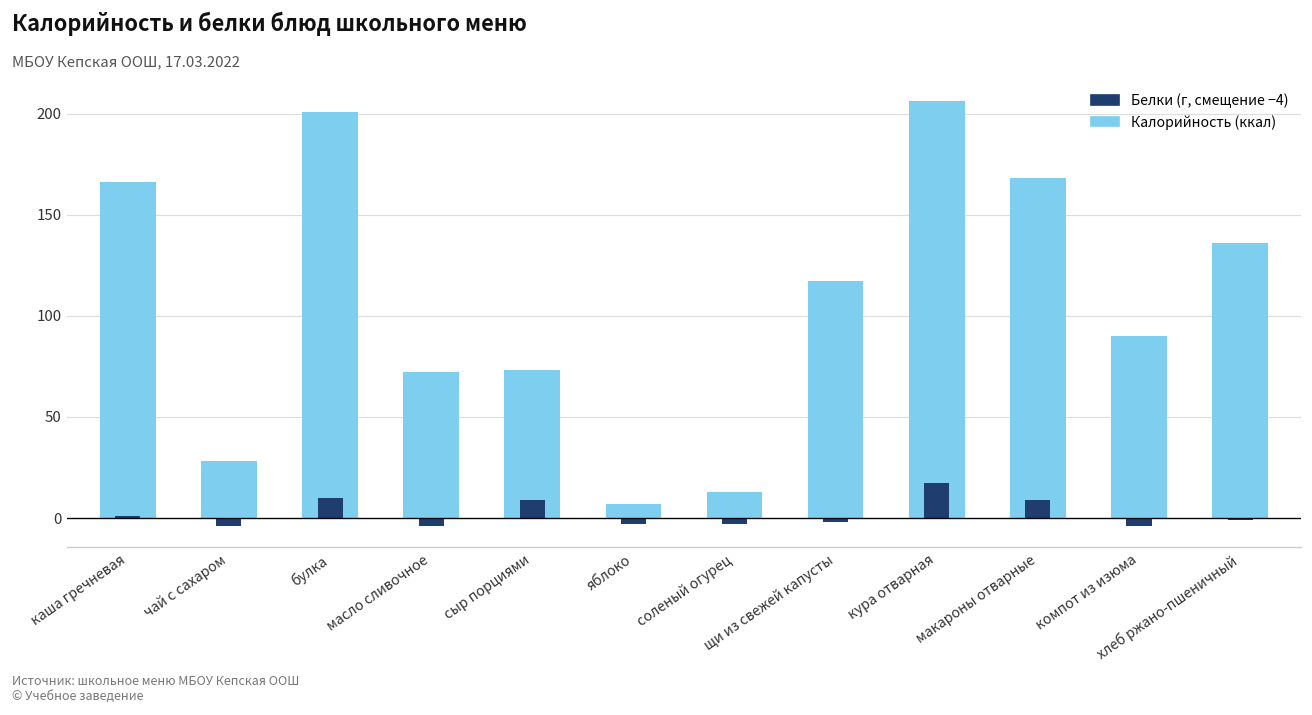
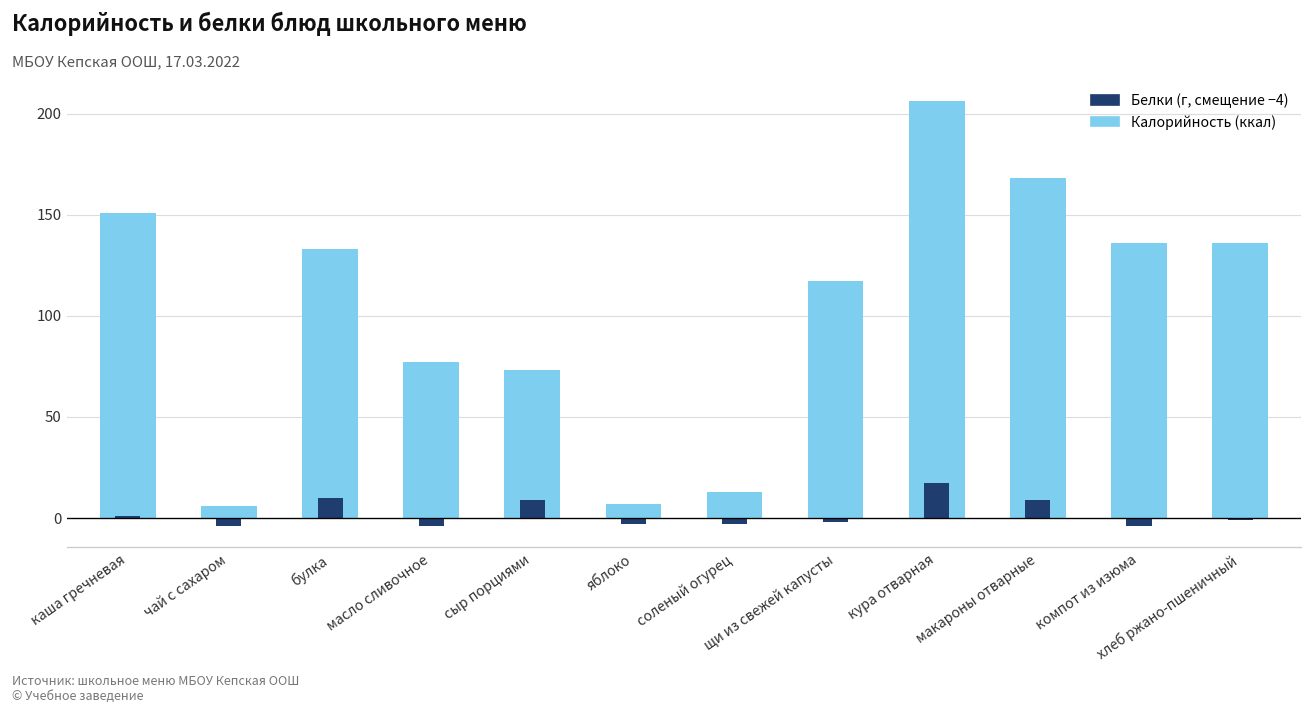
  {
    "Калорийность (ккал)": {
-     "каша гречневая": 166,
-     "чай с сахаром": 28,
-     "булка": 201,
-     "масло сливочное": 72,
+     "каша гречневая": 151,
+     "чай с сахаром": 6,
+     "булка": 133,
+     "масло сливочное": 77,
      "сыр порциями": 73,
      "яблоко": 7,
      "соленый огурец": 13,
      "щи из свежей капусты": 117,
      "кура отварная": 206,
      "макароны отварные": 168,
-     "компот из изюма": 90,
+     "компот из изюма": 136,
      "хлеб ржано-пшеничный": 136
    },
    "Белки (г, смещение −4)": {
      "чай с сахаром": -4,
      "масло сливочное": -4,
      "яблоко": -3,
      "соленый огурец": -3,
      "щи из свежей капусты": -2,
      "компот из изюма": -4
    }
  }
